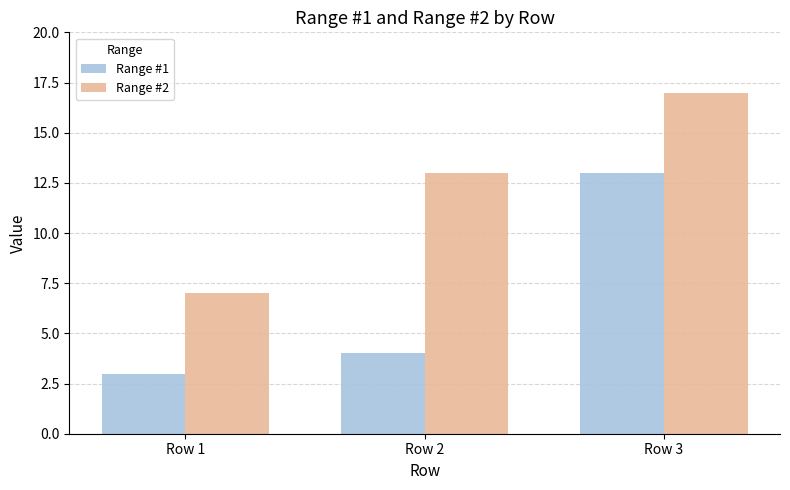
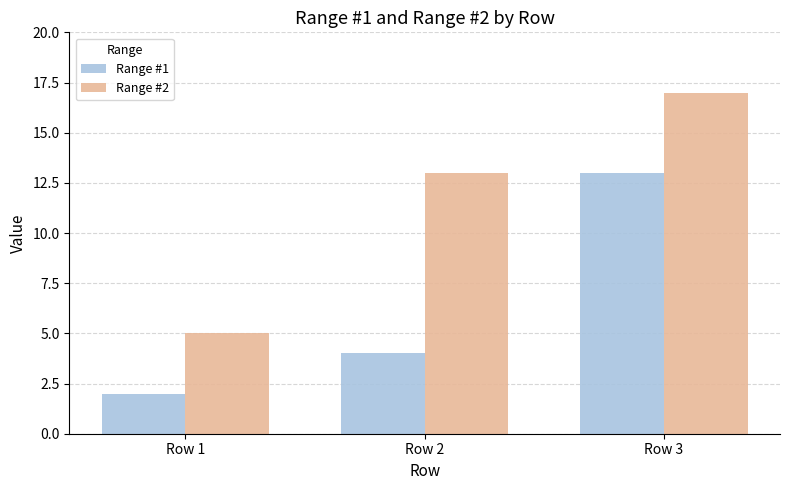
  {
    "Range #1": {
-     "Row 1": 3,
+     "Row 1": 2,
      "Row 2": 4,
      "Row 3": 13
    },
    "Range #2": {
-     "Row 1": 7,
+     "Row 1": 5,
      "Row 2": 13,
      "Row 3": 17
    }
  }
